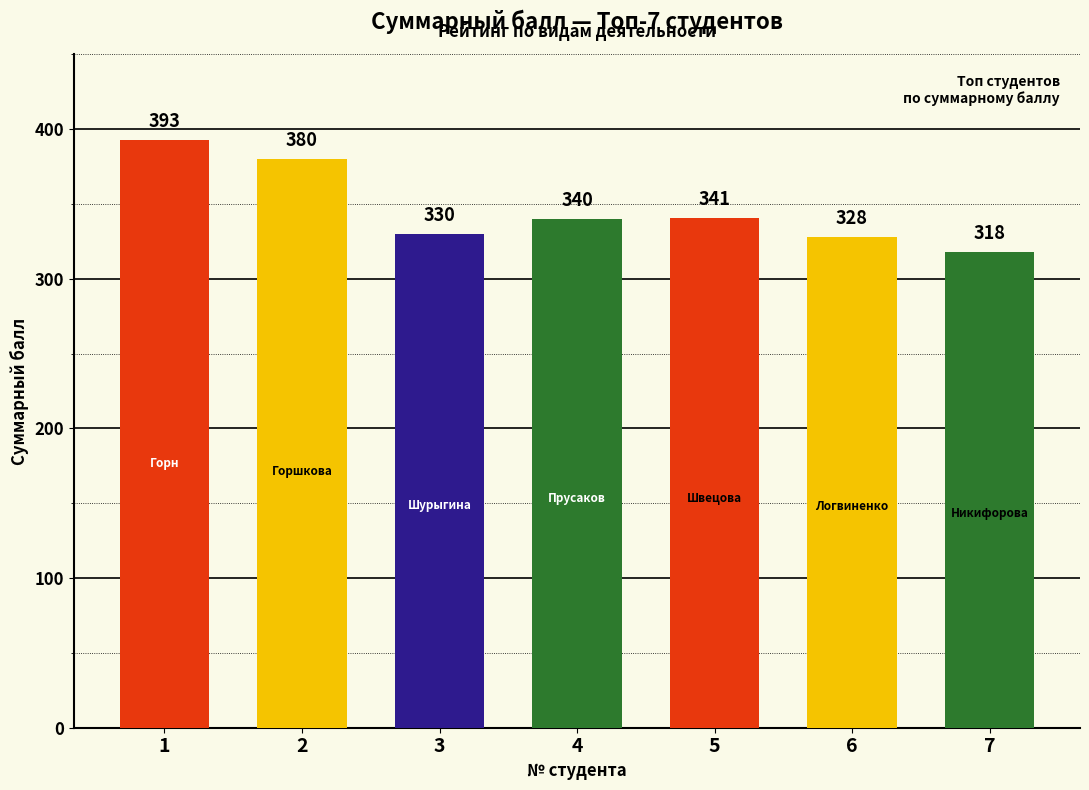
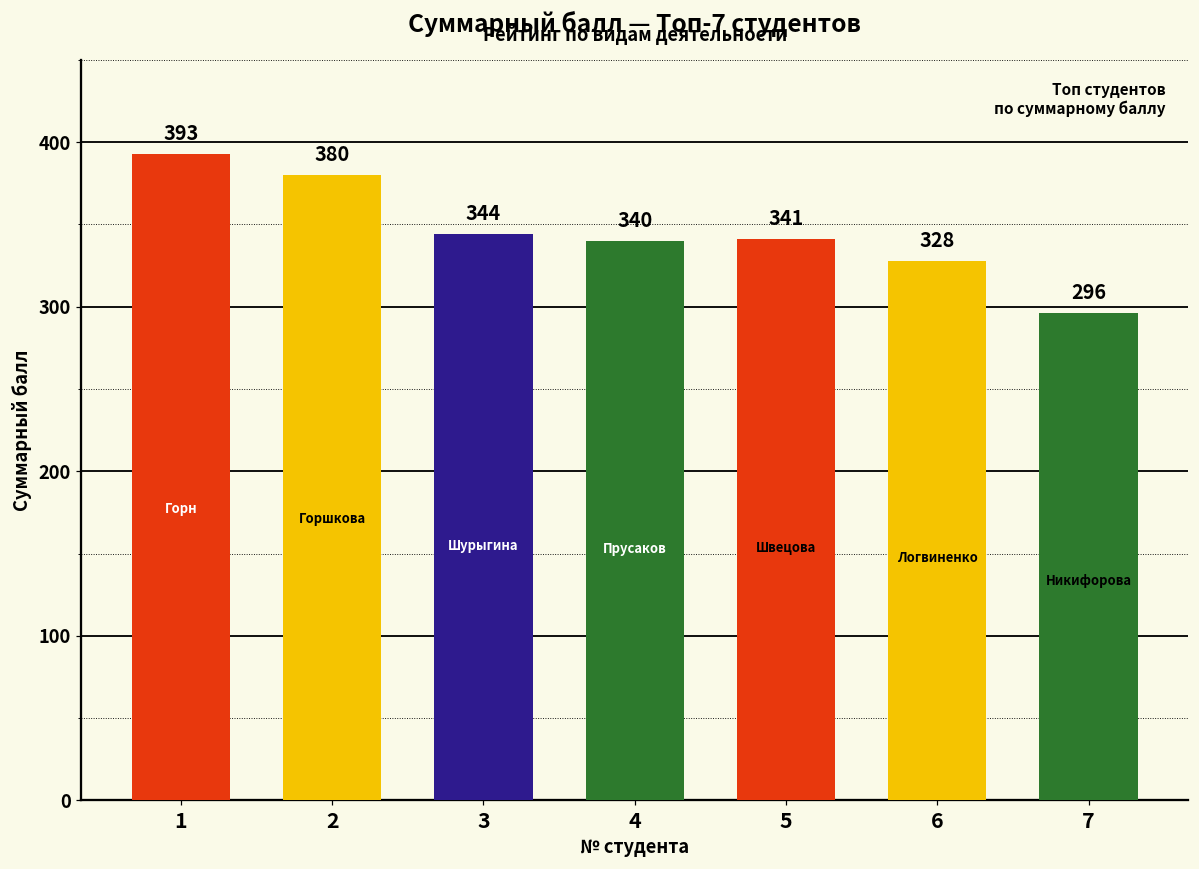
  {
    "1": 393,
    "2": 380,
-   "3": 330,
+   "3": 344,
    "4": 340,
    "5": 341,
    "6": 328,
-   "7": 318
+   "7": 296
  }
